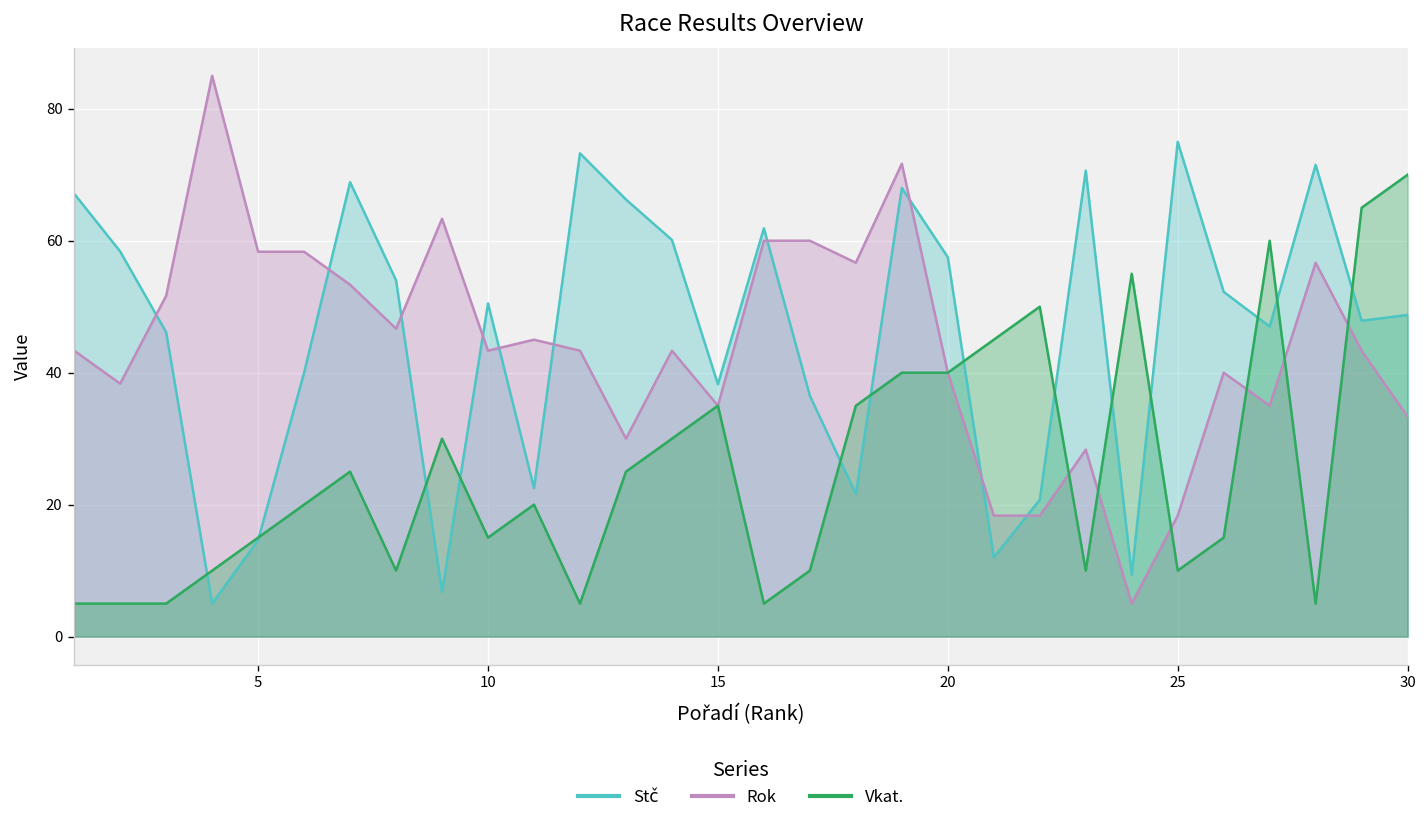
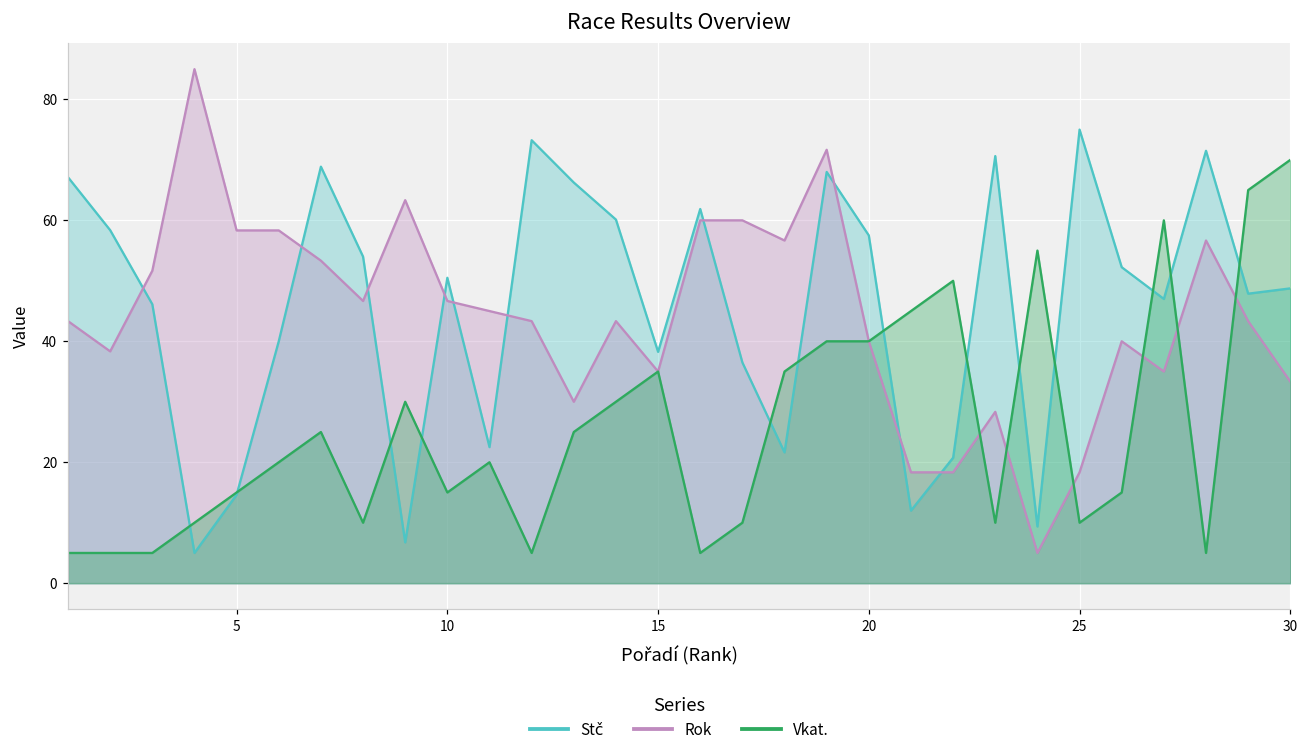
  {
    "Rok": {
      "5": 58,
-     "10": 43,
+     "10": 47,
      "25": 18,
      "30": 33
    }
  }
